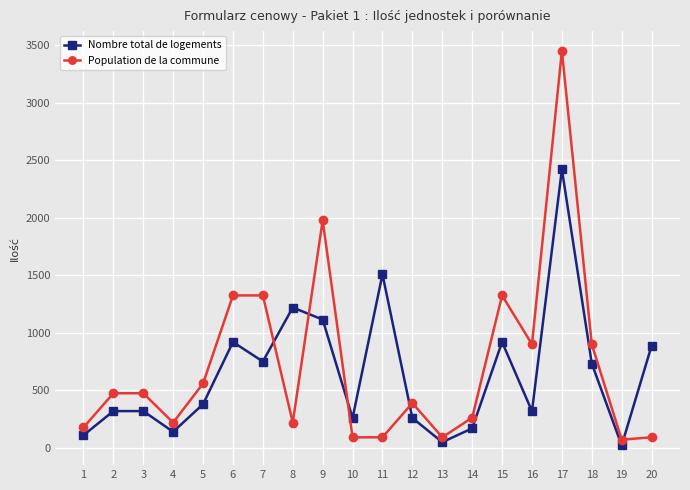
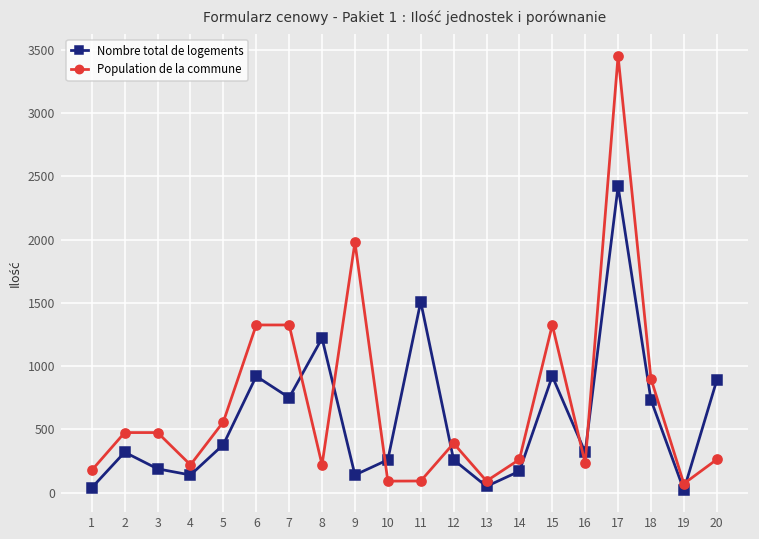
  {
    "Nombre total de logements": {
-     "1": 110,
+     "1": 40,
      "2": 320,
-     "3": 320,
+     "3": 190,
      "4": 140,
      "5": 380,
      "6": 920,
      "7": 750,
      "8": 1220,
-     "9": 1120,
+     "9": 140,
      "10": 260,
      "11": 1510,
      "12": 260,
      "13": 50,
      "14": 170,
      "15": 920,
      "16": 320,
      "17": 2420,
      "18": 730,
      "19": 20,
      "20": 890
    },
    "Population de la commune": {
      "1": 180,
      "2": 480,
      "3": 480,
      "4": 220,
      "5": 560,
      "6": 1330,
      "7": 1330,
      "8": 220,
      "9": 1980,
      "10": 90,
      "11": 90,
      "12": 390,
      "13": 90,
      "14": 260,
      "15": 1330,
-     "16": 900,
+     "16": 230,
      "17": 3450,
      "18": 900,
      "19": 70,
-     "20": 90
+     "20": 260
    }
  }
